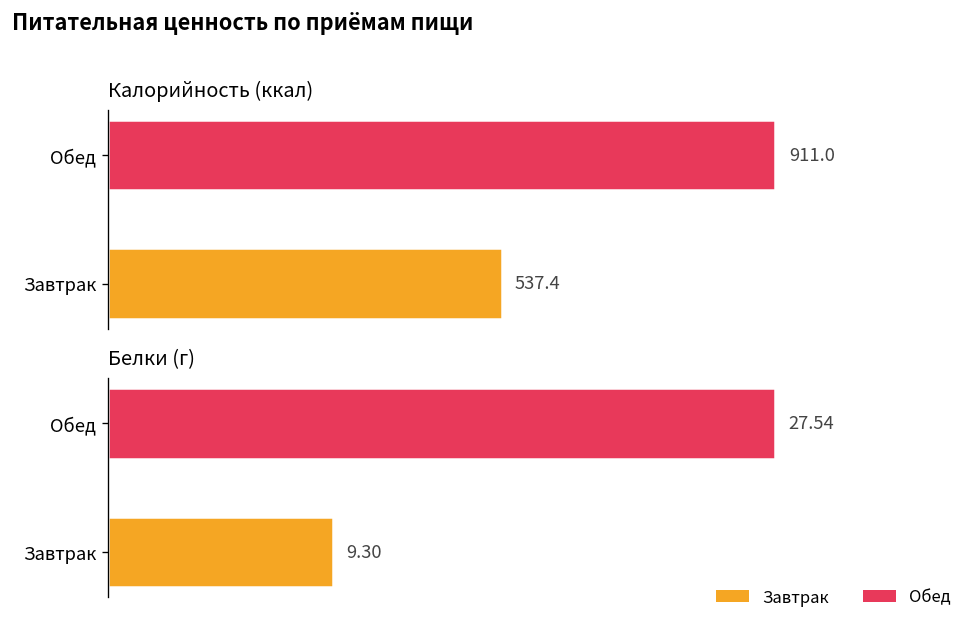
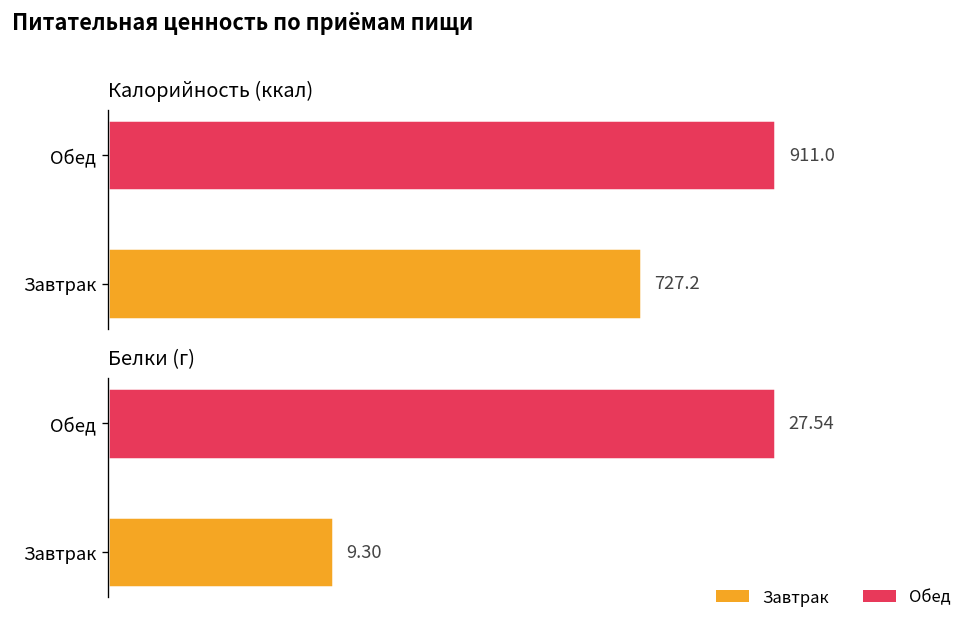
  {
    "Калорийность (ккал)": {
      "Обед": 911.0,
-     "Завтрак": 537.4
+     "Завтрак": 727.2
    },
    "Белки (г)": {
      "Обед": 27.54,
      "Завтрак": 9.30
    }
  }
